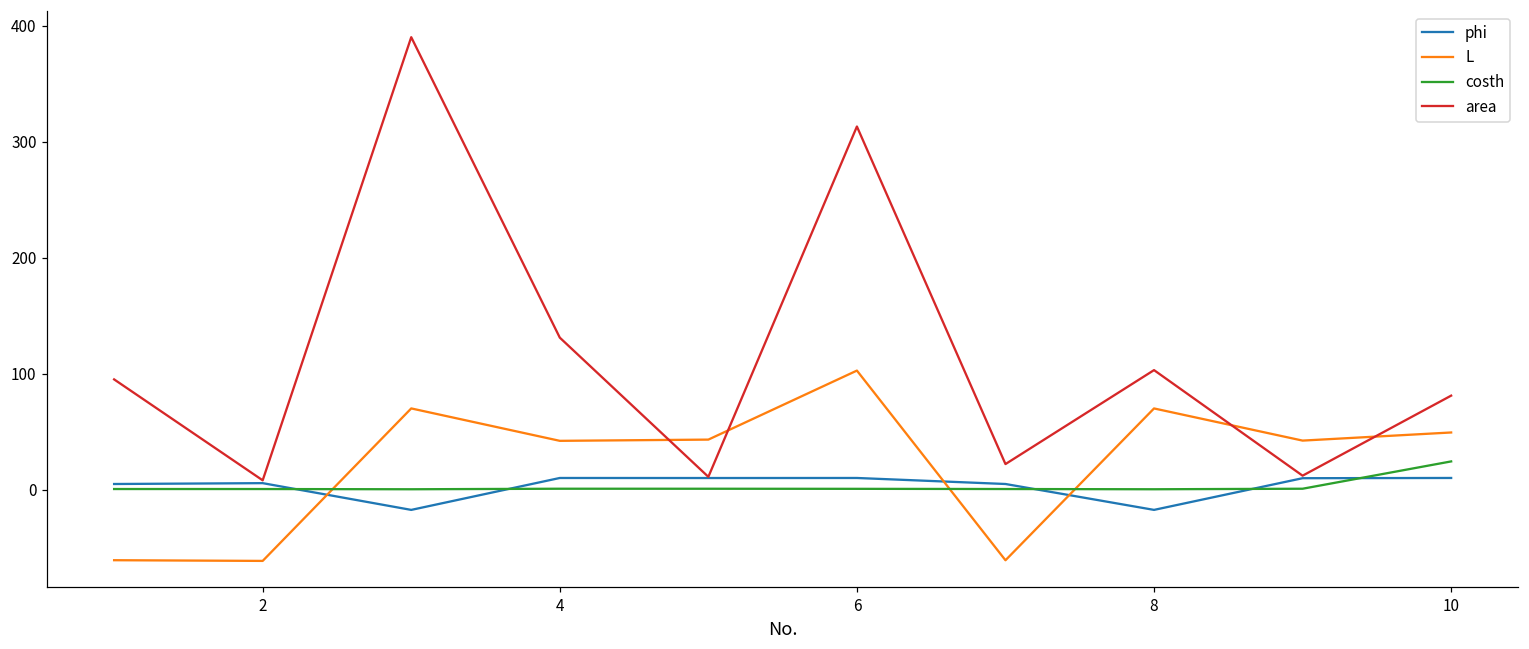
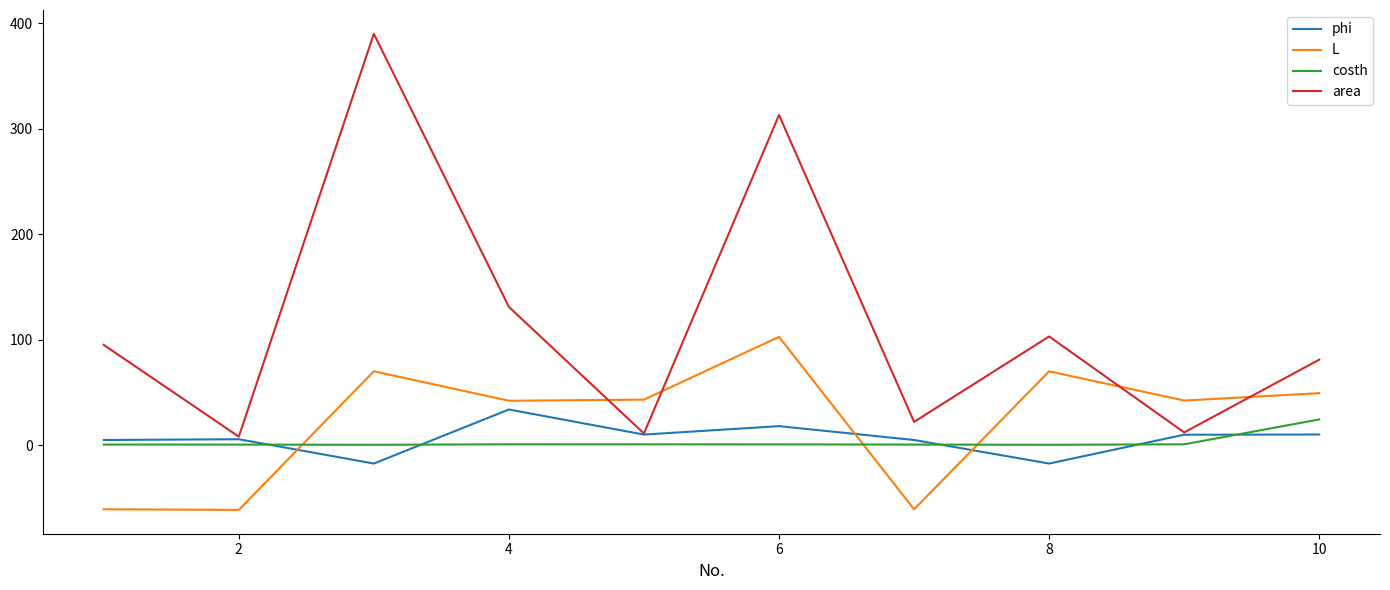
  {
    "phi": {
-     "4": 10,
-     "6": 10,
+     "4": 34,
+     "6": 18,
      "8": -17,
      "10": 10
    },
    "L": {
      "2": -61,
      "4": 42,
      "6": 103,
      "8": 70,
      "10": 49
    },
    "costh": {
      "2": 0,
      "4": 1,
      "6": 1,
      "8": 0,
      "10": 24
    },
    "area": {
      "4": 131,
      "6": 313,
      "8": 103,
      "10": 81
    }
  }
